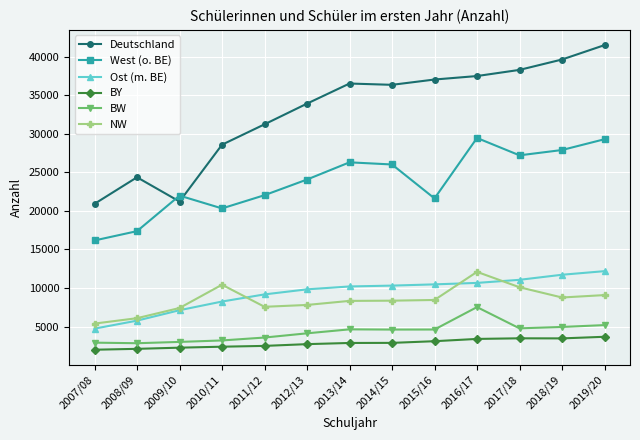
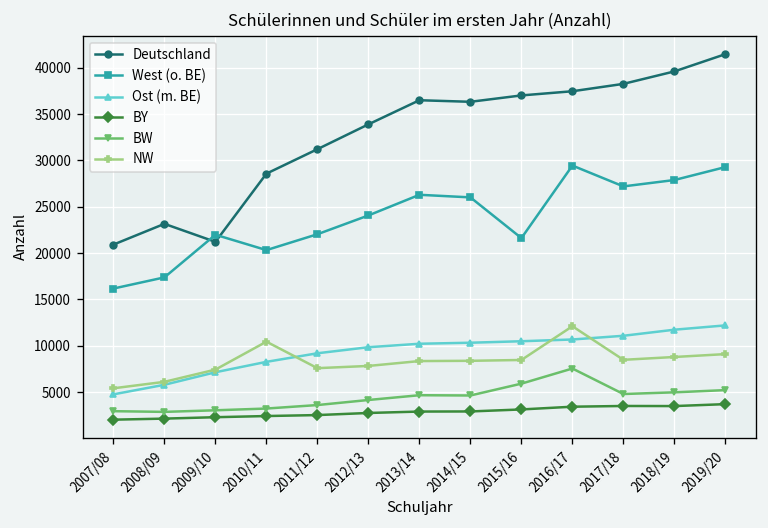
  {
    "Deutschland": {
      "2007/08": 21000,
-     "2008/09": 24000,
+     "2008/09": 23000,
      "2009/10": 21000,
      "2010/11": 29000,
      "2011/12": 31000,
      "2012/13": 34000,
      "2013/14": 37000,
      "2014/15": 36000,
      "2015/16": 37000,
      "2016/17": 37000,
      "2017/18": 38000,
      "2018/19": 40000,
      "2019/20": 41000
    },
    "West (o. BE)": {
      "2007/08": 16000,
      "2008/09": 17000,
      "2009/10": 22000,
      "2010/11": 20000,
      "2011/12": 22000,
      "2012/13": 24000,
      "2013/14": 26000,
      "2014/15": 26000,
      "2015/16": 22000,
      "2016/17": 29000,
      "2017/18": 27000,
      "2018/19": 28000,
      "2019/20": 29000
    },
    "Ost (m. BE)": {
      "2007/08": 5000,
      "2010/11": 8000,
      "2011/12": 9000,
      "2012/13": 10000,
      "2013/14": 10000,
      "2014/15": 10000,
      "2015/16": 10000,
      "2016/17": 11000,
      "2017/18": 11000,
      "2018/19": 12000,
      "2019/20": 12000
    },
    "BY": {
      "2007/08": 2000,
      "2008/09": 2000,
      "2009/10": 2000,
      "2010/11": 2000,
      "2011/12": 3000,
      "2012/13": 3000,
      "2013/14": 3000,
      "2014/15": 3000,
      "2015/16": 3000,
      "2016/17": 3000,
      "2017/18": 3000,
      "2018/19": 3000,
      "2019/20": 4000
    },
    "BW": {
      "2007/08": 3000,
      "2008/09": 3000,
      "2009/10": 3000,
      "2010/11": 3000,
      "2011/12": 4000,
      "2012/13": 4000,
      "2013/14": 5000,
      "2014/15": 5000,
-     "2015/16": 5000,
+     "2015/16": 6000,
      "2016/17": 8000,
      "2017/18": 5000,
      "2018/19": 5000,
      "2019/20": 5000
    },
    "NW": {
      "2007/08": 5000,
      "2010/11": 10000,
      "2011/12": 8000,
      "2012/13": 8000,
      "2013/14": 8000,
      "2014/15": 8000,
      "2015/16": 8000,
      "2016/17": 12000,
-     "2017/18": 10000,
+     "2017/18": 8000,
      "2018/19": 9000,
      "2019/20": 9000
    }
  }
